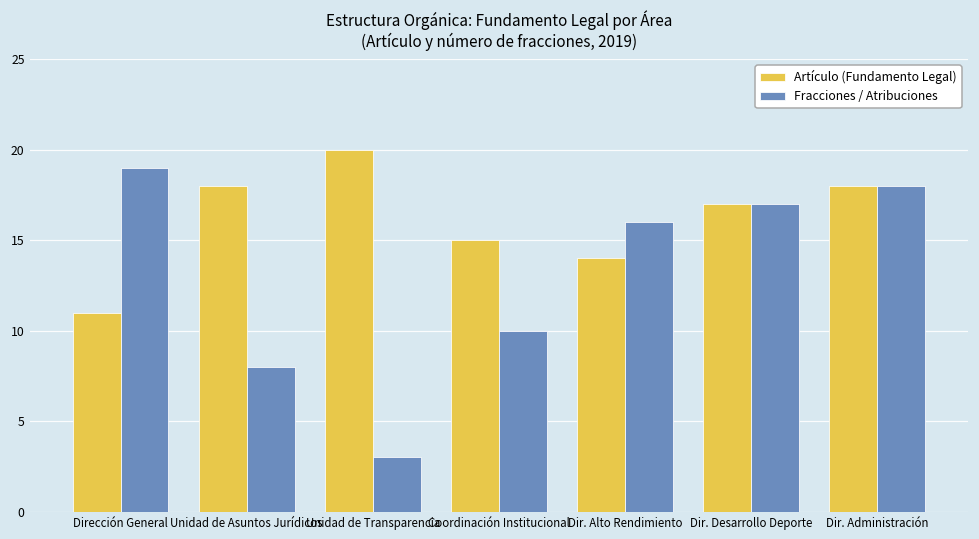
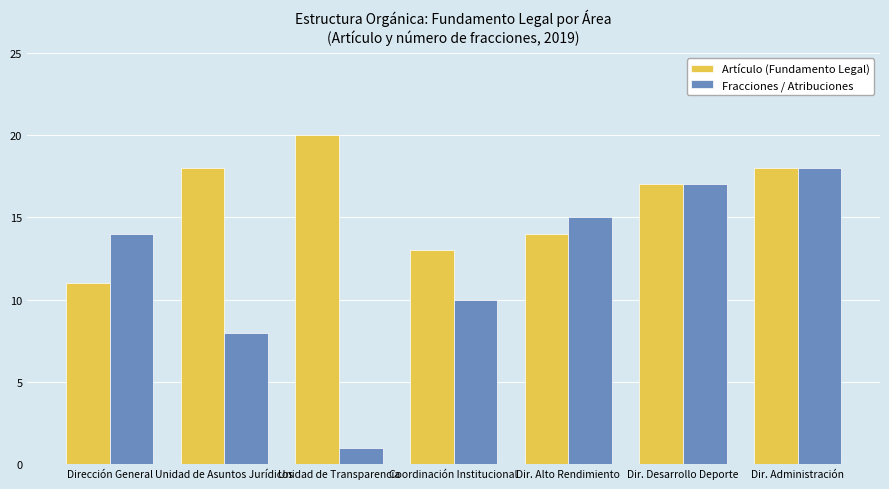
  {
    "Artículo (Fundamento Legal)": {
      "Dirección General": 11,
      "Unidad de Asuntos Jurídicos": 18,
      "Unidad de Transparencia": 20,
-     "Coordinación Institucional": 15,
+     "Coordinación Institucional": 13,
      "Dir. Alto Rendimiento": 14,
      "Dir. Desarrollo Deporte": 17,
      "Dir. Administración": 18
    },
    "Fracciones / Atribuciones": {
-     "Dirección General": 19,
+     "Dirección General": 14,
      "Unidad de Asuntos Jurídicos": 8,
-     "Unidad de Transparencia": 3,
+     "Unidad de Transparencia": 1,
      "Coordinación Institucional": 10,
-     "Dir. Alto Rendimiento": 16,
+     "Dir. Alto Rendimiento": 15,
      "Dir. Desarrollo Deporte": 17,
      "Dir. Administración": 18
    }
  }
